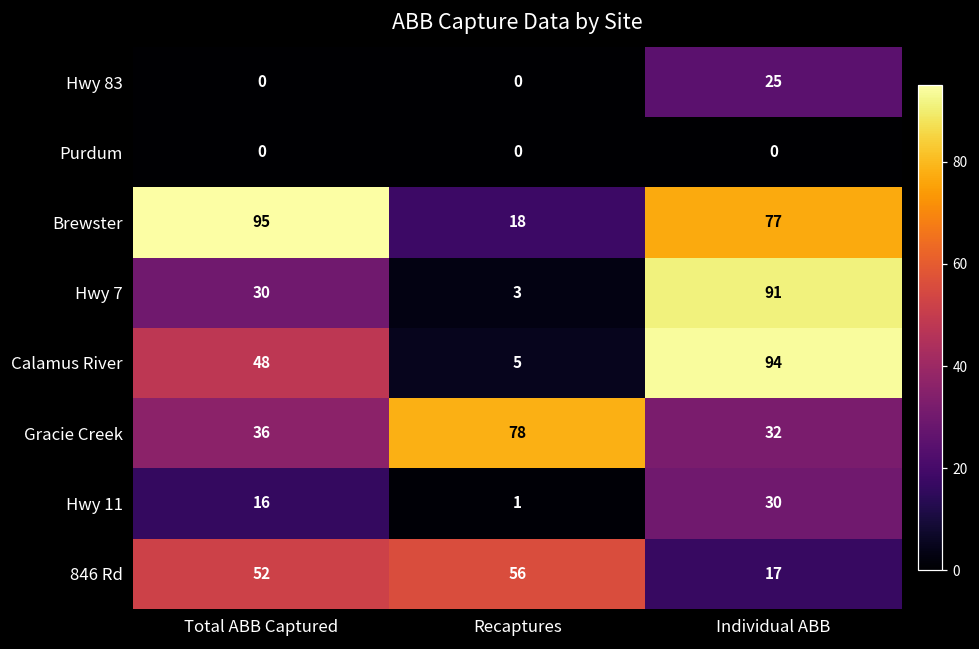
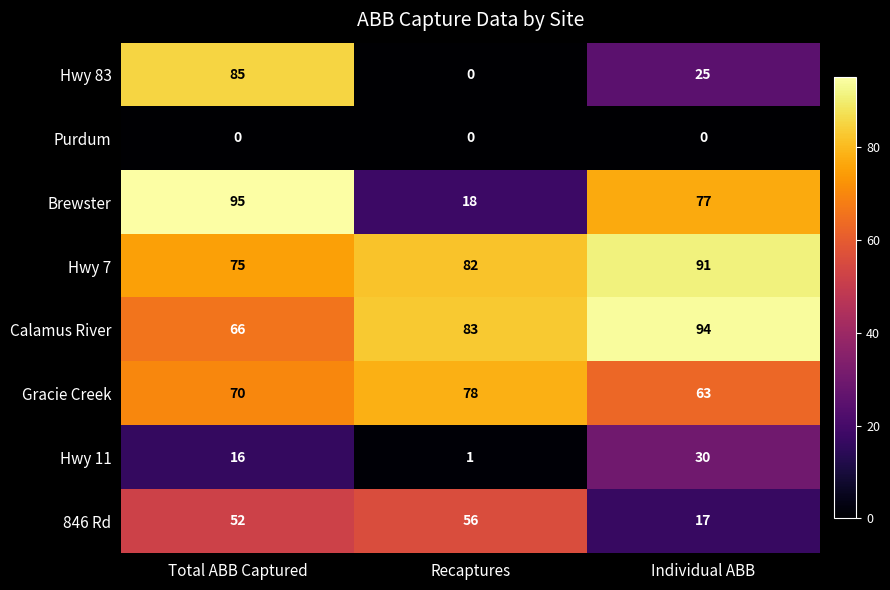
  {
    "Hwy 83": {
-     "Total ABB Captured": 0,
+     "Total ABB Captured": 85,
      "Recaptures": 0,
      "Individual ABB": 25
    },
    "Purdum": {
      "Total ABB Captured": 0,
      "Recaptures": 0,
      "Individual ABB": 0
    },
    "Brewster": {
      "Total ABB Captured": 95,
      "Recaptures": 18,
      "Individual ABB": 77
    },
    "Hwy 7": {
-     "Total ABB Captured": 30,
-     "Recaptures": 3,
+     "Total ABB Captured": 75,
+     "Recaptures": 82,
      "Individual ABB": 91
    },
    "Calamus River": {
-     "Total ABB Captured": 48,
-     "Recaptures": 5,
+     "Total ABB Captured": 66,
+     "Recaptures": 83,
      "Individual ABB": 94
    },
    "Gracie Creek": {
-     "Total ABB Captured": 36,
+     "Total ABB Captured": 70,
      "Recaptures": 78,
-     "Individual ABB": 32
+     "Individual ABB": 63
    },
    "Hwy 11": {
      "Total ABB Captured": 16,
      "Recaptures": 1,
      "Individual ABB": 30
    },
    "846 Rd": {
      "Total ABB Captured": 52,
      "Recaptures": 56,
      "Individual ABB": 17
    }
  }
